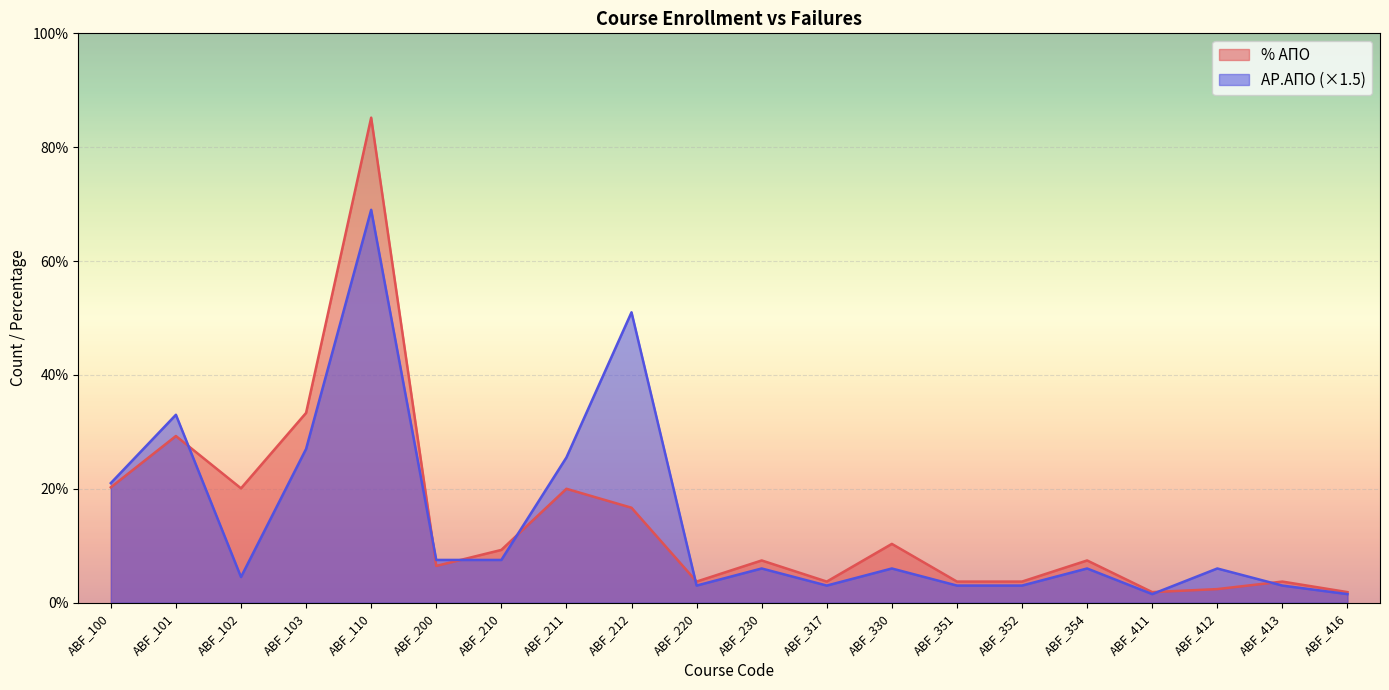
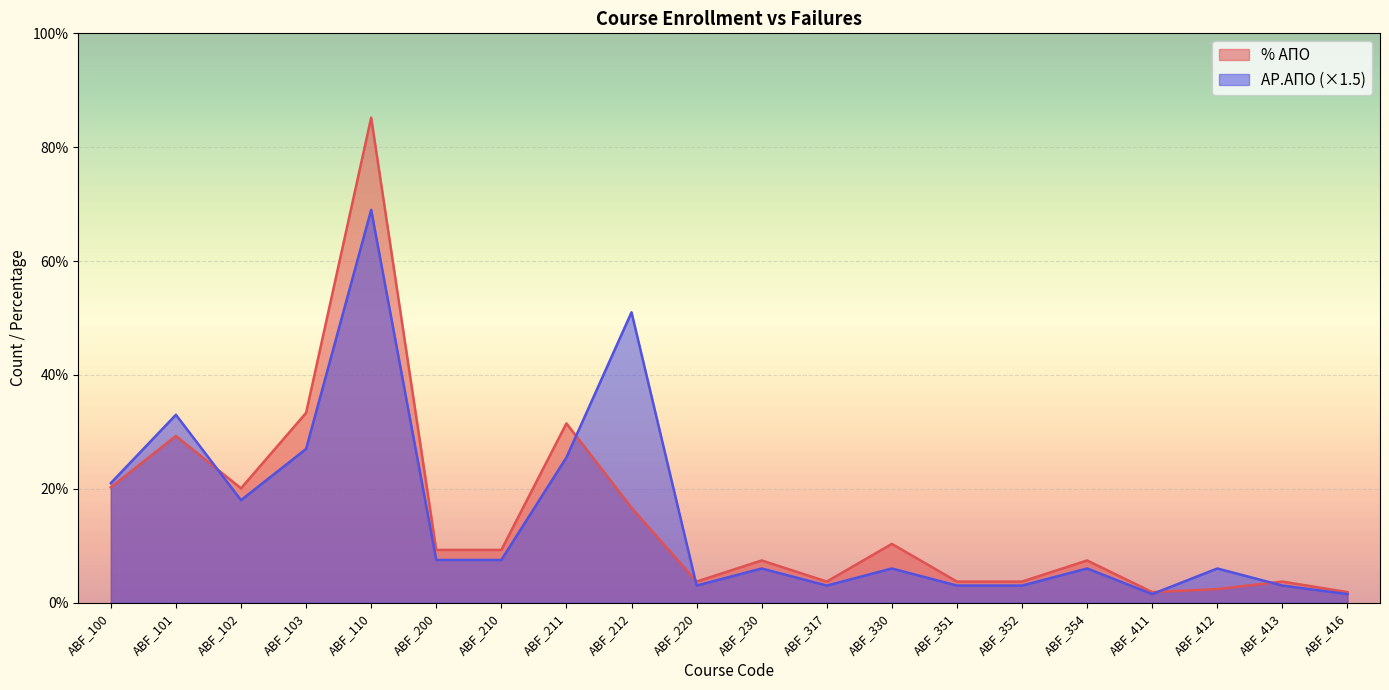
  {
    "% ΑΠO": {
      "ABF_100": "20%",
      "ABF_101": "29%",
      "ABF_102": "20%",
      "ABF_103": "33%",
      "ABF_110": "85%",
-     "ABF_200": "6%",
+     "ABF_200": "9%",
      "ABF_210": "9%",
-     "ABF_211": "20%",
+     "ABF_211": "31%",
      "ABF_212": "17%",
      "ABF_220": "4%",
      "ABF_230": "7%",
      "ABF_317": "4%",
      "ABF_330": "10%",
      "ABF_351": "4%",
      "ABF_352": "4%",
      "ABF_354": "7%",
      "ABF_412": "2%",
      "ABF_413": "4%"
    },
    "ΑΡ.ΑΠΟ (×1.5)": {
      "ABF_100": "21%",
      "ABF_101": "33%",
-     "ABF_102": "5%",
+     "ABF_102": "18%",
      "ABF_103": "27%",
      "ABF_110": "69%",
      "ABF_200": "8%",
      "ABF_210": "8%",
      "ABF_211": "26%",
      "ABF_212": "51%",
      "ABF_220": "3%",
      "ABF_230": "6%",
      "ABF_317": "3%",
      "ABF_330": "6%",
      "ABF_351": "3%",
      "ABF_352": "3%",
      "ABF_354": "6%",
      "ABF_412": "6%",
      "ABF_413": "3%"
    }
  }
